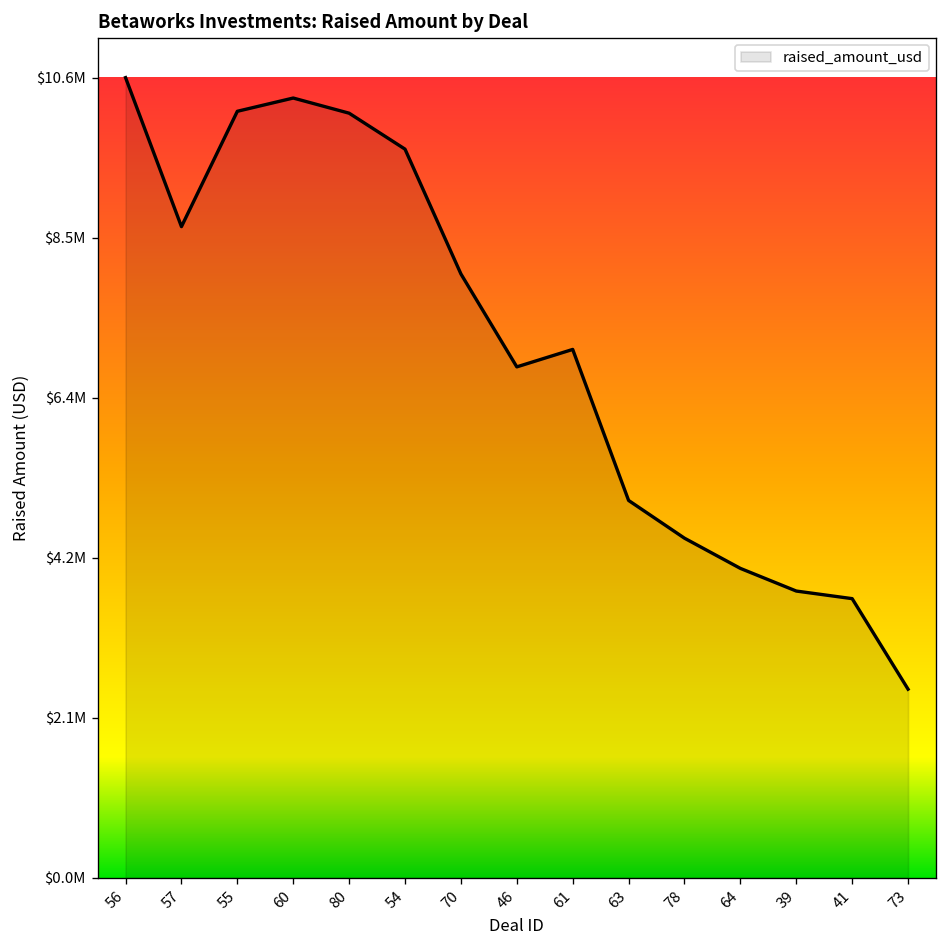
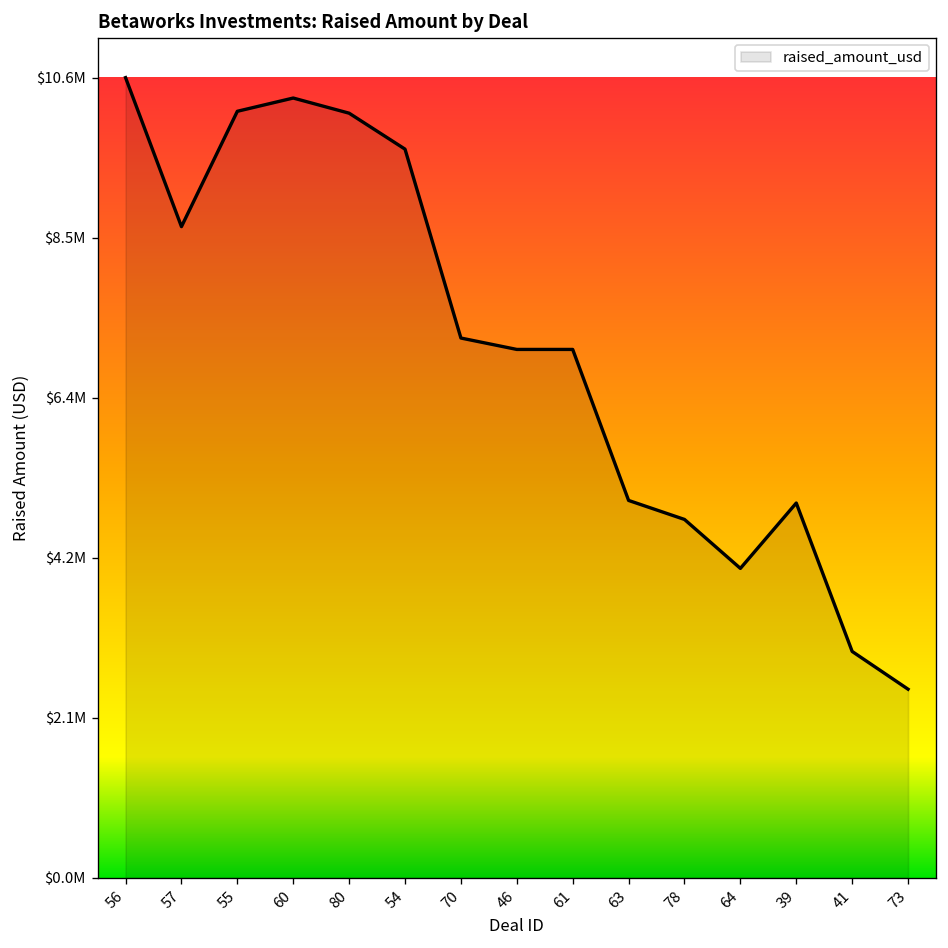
  {
    "56": "$10600000",
    "57": "$8600000",
    "55": "$10200000",
    "60": "$10300000",
    "80": "$10100000",
    "54": "$9700000",
-   "70": "$8000000",
-   "46": "$6800000",
+   "70": "$7200000",
+   "46": "$7000000",
    "61": "$7000000",
    "63": "$5000000",
-   "78": "$4500000",
+   "78": "$4700000",
    "64": "$4100000",
-   "39": "$3800000",
-   "41": "$3700000",
+   "39": "$5000000",
+   "41": "$3000000",
    "73": "$2500000"
  }
